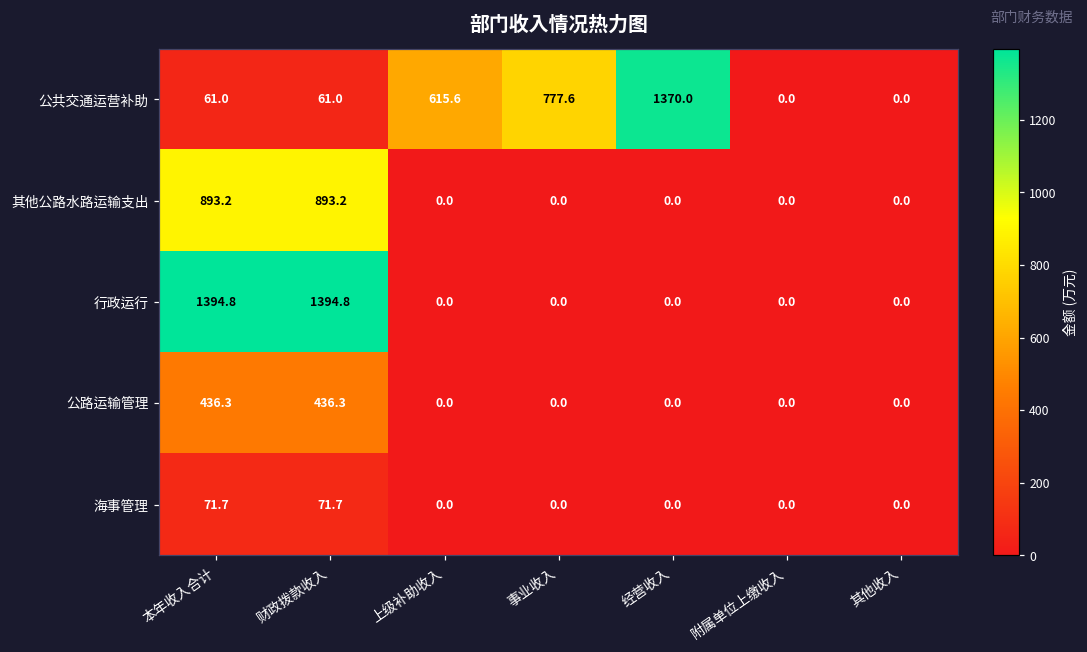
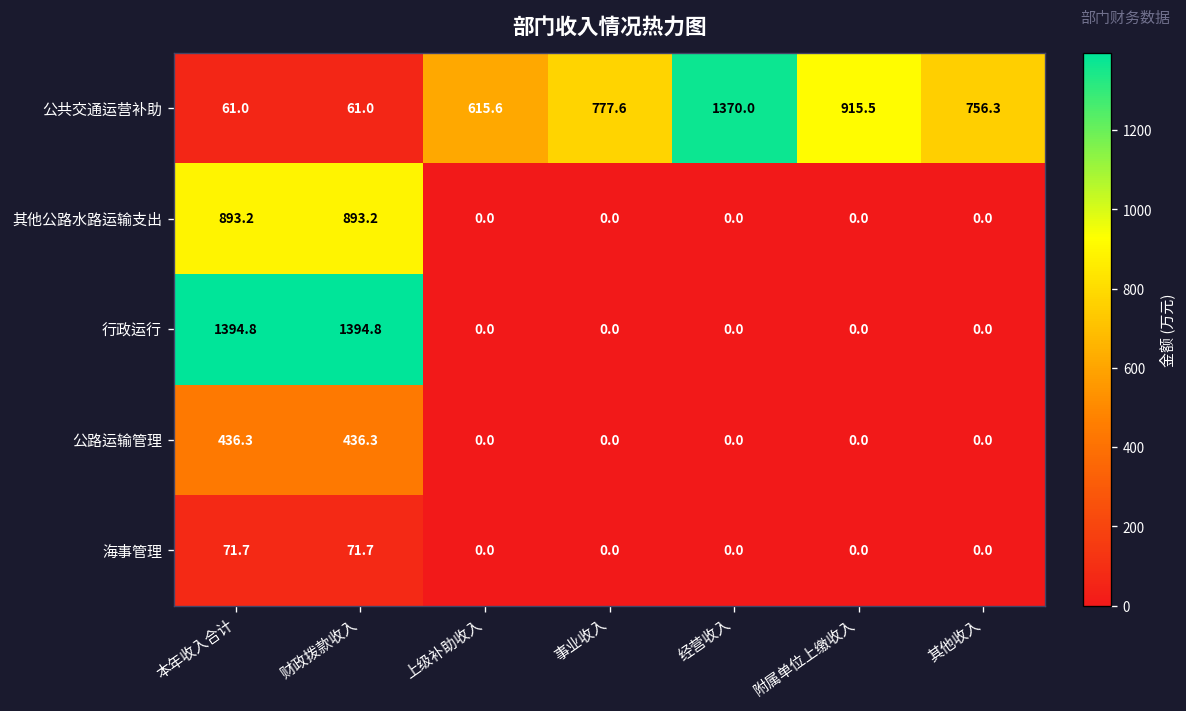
  {
    "公共交通运营补助": {
      "本年收入合计": 61.0,
      "财政拨款收入": 61.0,
      "上级补助收入": 615.6,
      "事业收入": 777.6,
      "经营收入": 1370.0,
-     "附属单位上缴收入": 0.0,
-     "其他收入": 0.0
+     "附属单位上缴收入": 915.5,
+     "其他收入": 756.3
    },
    "其他公路水路运输支出": {
      "本年收入合计": 893.2,
      "财政拨款收入": 893.2,
      "上级补助收入": 0.0,
      "事业收入": 0.0,
      "经营收入": 0.0,
      "附属单位上缴收入": 0.0,
      "其他收入": 0.0
    },
    "行政运行": {
      "本年收入合计": 1394.8,
      "财政拨款收入": 1394.8,
      "上级补助收入": 0.0,
      "事业收入": 0.0,
      "经营收入": 0.0,
      "附属单位上缴收入": 0.0,
      "其他收入": 0.0
    },
    "公路运输管理": {
      "本年收入合计": 436.3,
      "财政拨款收入": 436.3,
      "上级补助收入": 0.0,
      "事业收入": 0.0,
      "经营收入": 0.0,
      "附属单位上缴收入": 0.0,
      "其他收入": 0.0
    },
    "海事管理": {
      "本年收入合计": 71.7,
      "财政拨款收入": 71.7,
      "上级补助收入": 0.0,
      "事业收入": 0.0,
      "经营收入": 0.0,
      "附属单位上缴收入": 0.0,
      "其他收入": 0.0
    }
  }
